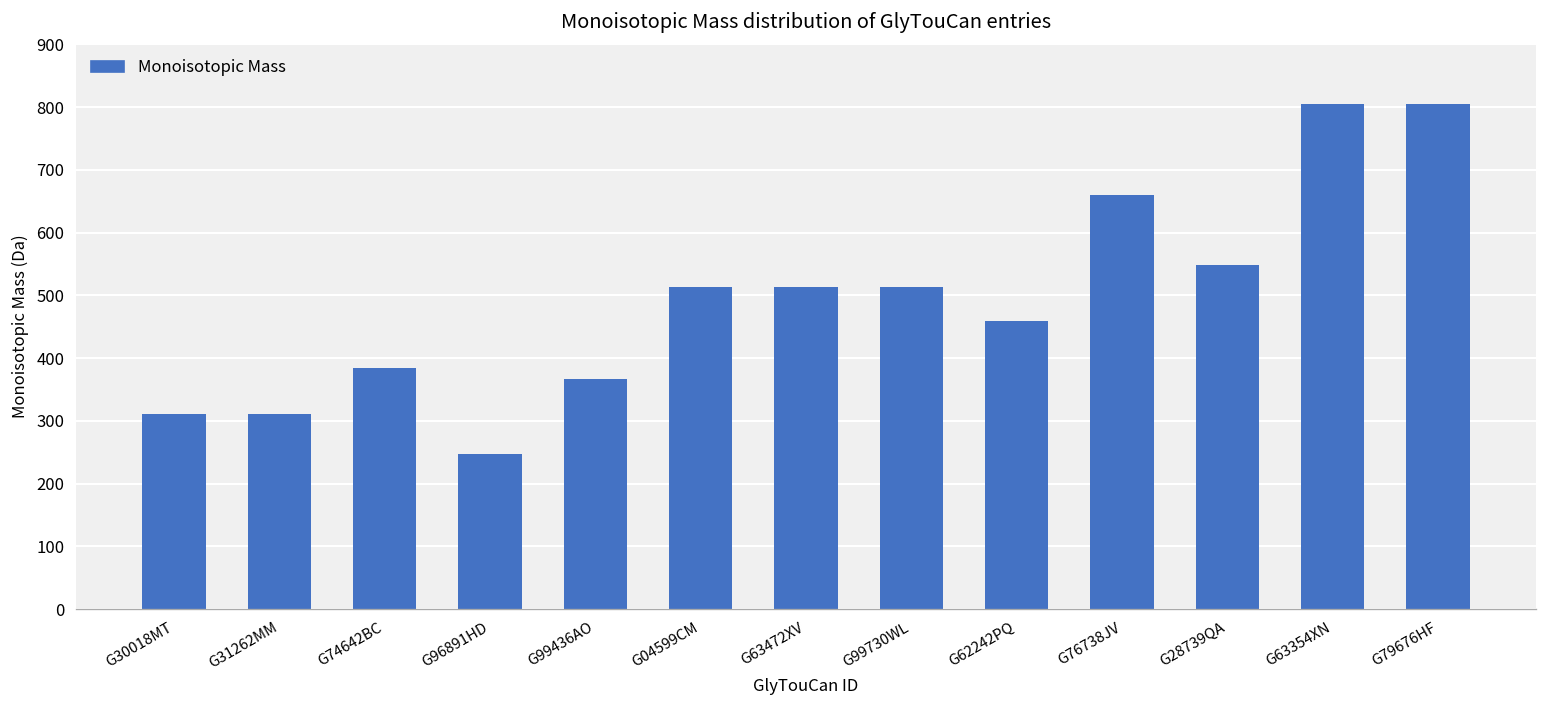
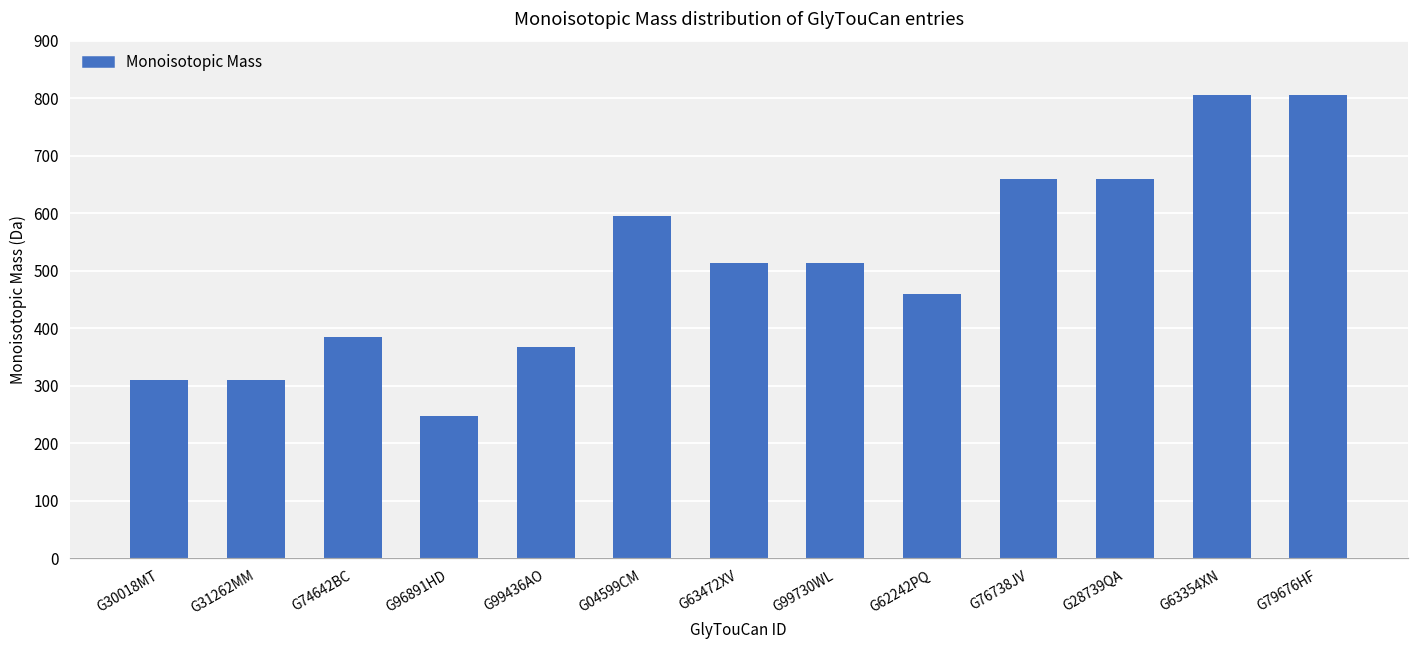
  {
    "G30018MT": 310,
    "G31262MM": 310,
    "G74642BC": 380,
    "G96891HD": 250,
    "G99436AO": 370,
-   "G04599CM": 510,
+   "G04599CM": 590,
    "G63472XV": 510,
    "G99730WL": 510,
    "G62242PQ": 460,
    "G76738JV": 660,
-   "G28739QA": 550,
+   "G28739QA": 660,
    "G63354XN": 810,
    "G79676HF": 810
  }
